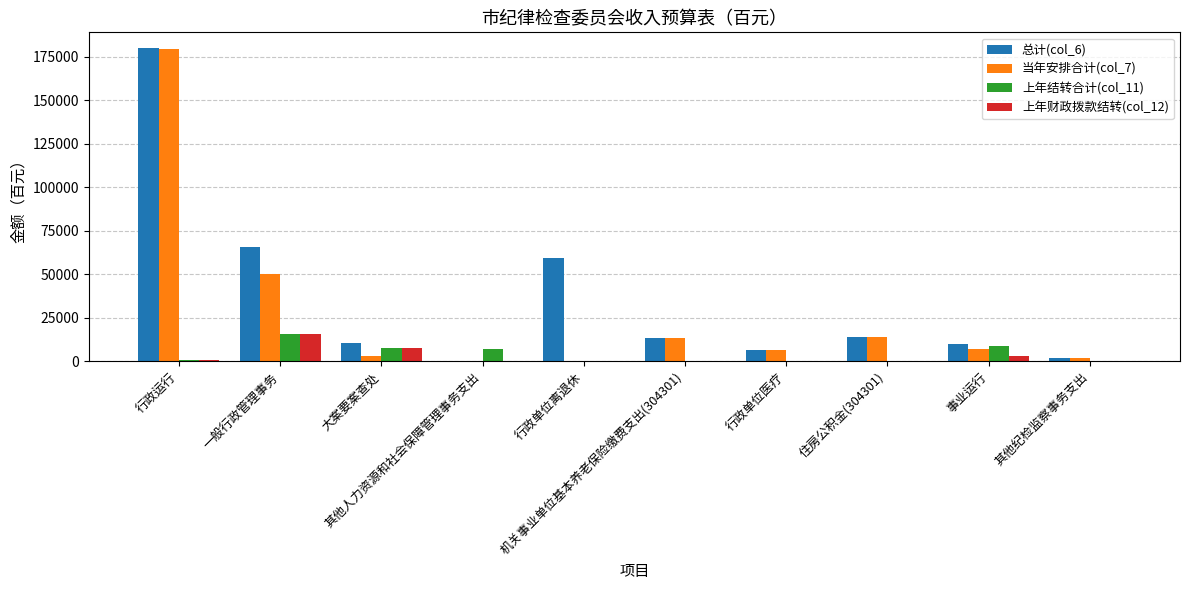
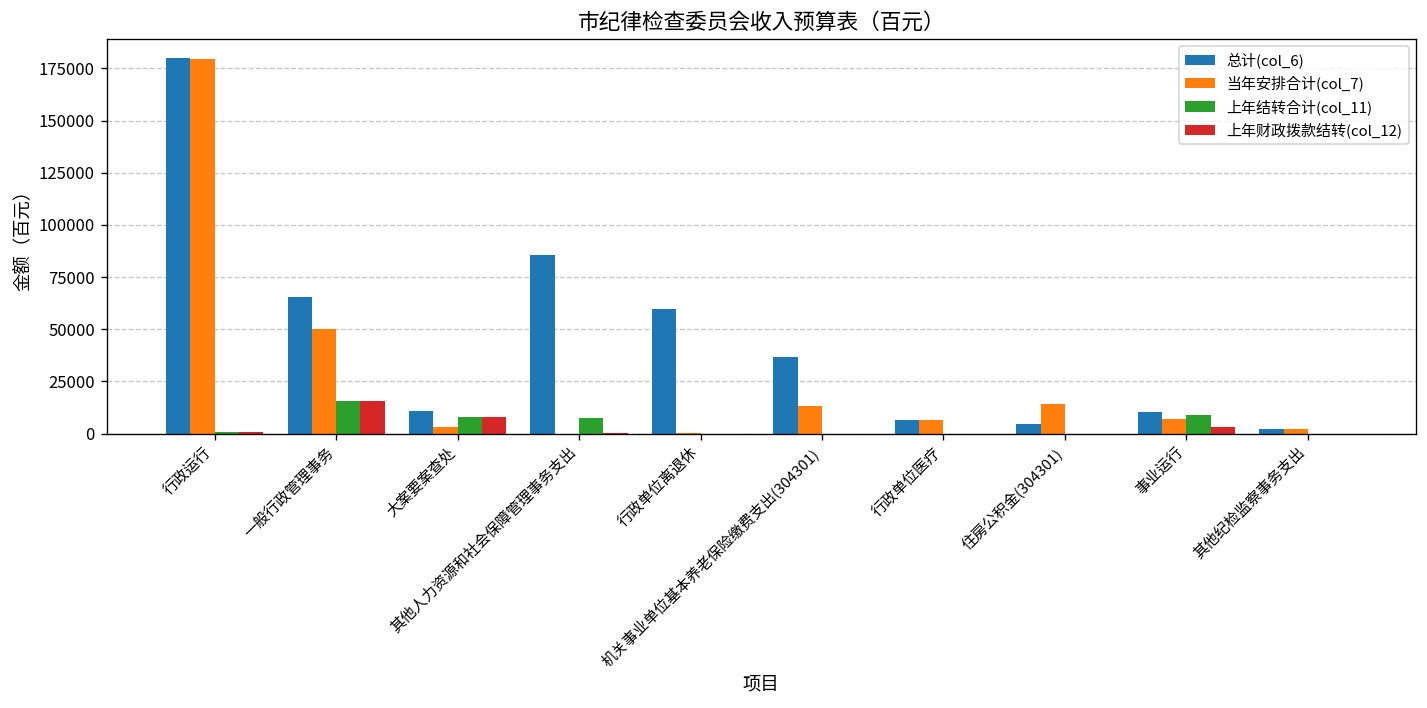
  {
    "总计(col_6)": {
      "行政运行": 180000,
      "一般行政管理事务": 66000,
      "大案要案查处": 11000,
-     "其他人力资源和社会保障管理事务支出": 0,
+     "其他人力资源和社会保障管理事务支出": 86000,
      "行政单位离退休": 60000,
-     "机关事业单位基本养老保险缴费支出(304301)": 13000,
+     "机关事业单位基本养老保险缴费支出(304301)": 37000,
      "行政单位医疗": 7000,
-     "住房公积金(304301)": 14000,
+     "住房公积金(304301)": 5000,
      "事业运行": 10000,
      "其他纪检监察事务支出": 2000
    },
    "当年安排合计(col_7)": {
      "行政运行": 179000,
      "一般行政管理事务": 50000,
      "大案要案查处": 3000,
      "其他人力资源和社会保障管理事务支出": 0,
      "机关事业单位基本养老保险缴费支出(304301)": 13000,
      "行政单位医疗": 7000,
      "住房公积金(304301)": 14000,
      "事业运行": 7000,
      "其他纪检监察事务支出": 2000
    },
    "上年结转合计(col_11)": {
      "一般行政管理事务": 16000,
      "大案要案查处": 8000,
      "其他人力资源和社会保障管理事务支出": 7000,
      "行政单位离退休": 0,
      "机关事业单位基本养老保险缴费支出(304301)": 0,
      "行政单位医疗": 0,
      "住房公积金(304301)": 0,
      "事业运行": 9000,
      "其他纪检监察事务支出": 0
    },
    "上年财政拨款结转(col_12)": {
      "一般行政管理事务": 16000,
      "大案要案查处": 8000,
      "行政单位离退休": 0,
      "机关事业单位基本养老保险缴费支出(304301)": 0,
      "行政单位医疗": 0,
      "住房公积金(304301)": 0,
      "事业运行": 3000,
      "其他纪检监察事务支出": 0
    }
  }
